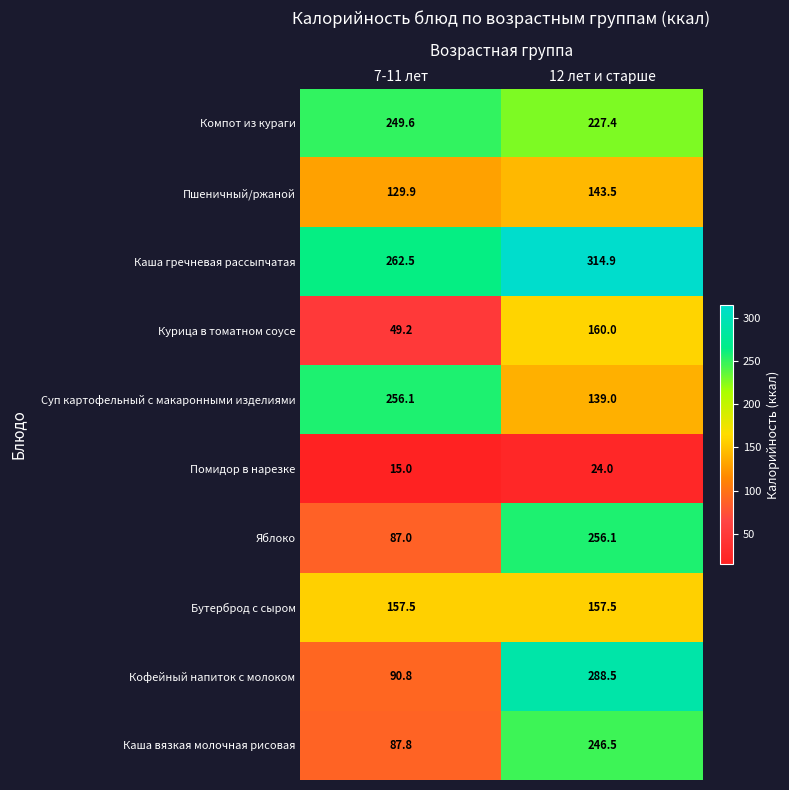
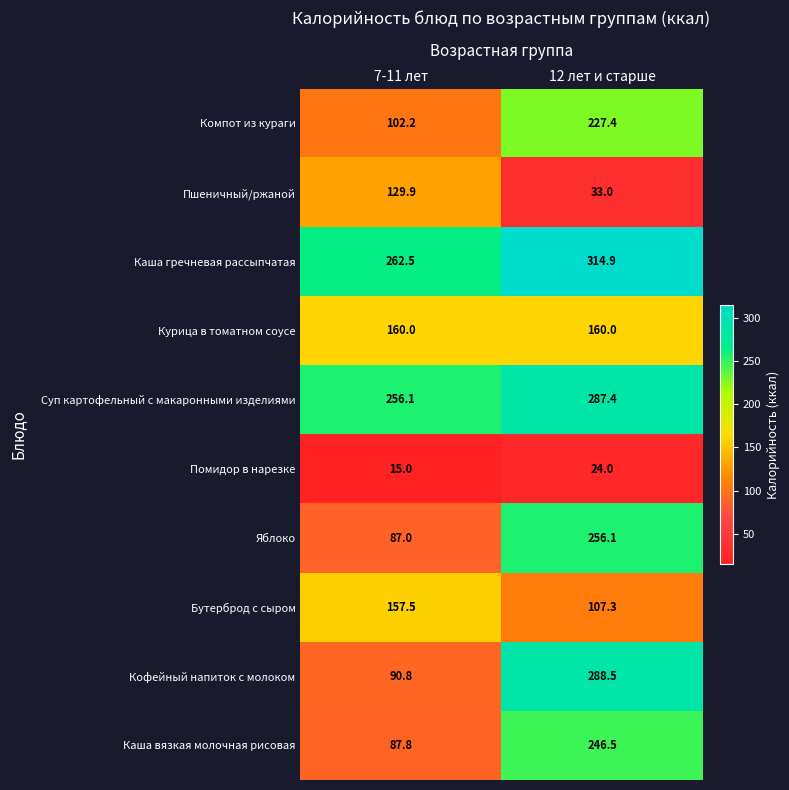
  {
    "Компот из кураги": {
-     "7-11 лет": 249.6,
+     "7-11 лет": 102.2,
      "12 лет и старше": 227.4
    },
    "Пшеничный/ржаной": {
      "7-11 лет": 129.9,
-     "12 лет и старше": 143.5
+     "12 лет и старше": 33.0
    },
    "Каша гречневая рассыпчатая": {
      "7-11 лет": 262.5,
      "12 лет и старше": 314.9
    },
    "Курица в томатном соусе": {
-     "7-11 лет": 49.2,
+     "7-11 лет": 160.0,
      "12 лет и старше": 160.0
    },
    "Суп картофельный с макаронными изделиями": {
      "7-11 лет": 256.1,
-     "12 лет и старше": 139.0
+     "12 лет и старше": 287.4
    },
    "Помидор в нарезке": {
      "7-11 лет": 15.0,
      "12 лет и старше": 24.0
    },
    "Яблоко": {
      "7-11 лет": 87.0,
      "12 лет и старше": 256.1
    },
    "Бутерброд с сыром": {
      "7-11 лет": 157.5,
-     "12 лет и старше": 157.5
+     "12 лет и старше": 107.3
    },
    "Кофейный напиток с молоком": {
      "7-11 лет": 90.8,
      "12 лет и старше": 288.5
    },
    "Каша вязкая молочная рисовая": {
      "7-11 лет": 87.8,
      "12 лет и старше": 246.5
    }
  }
